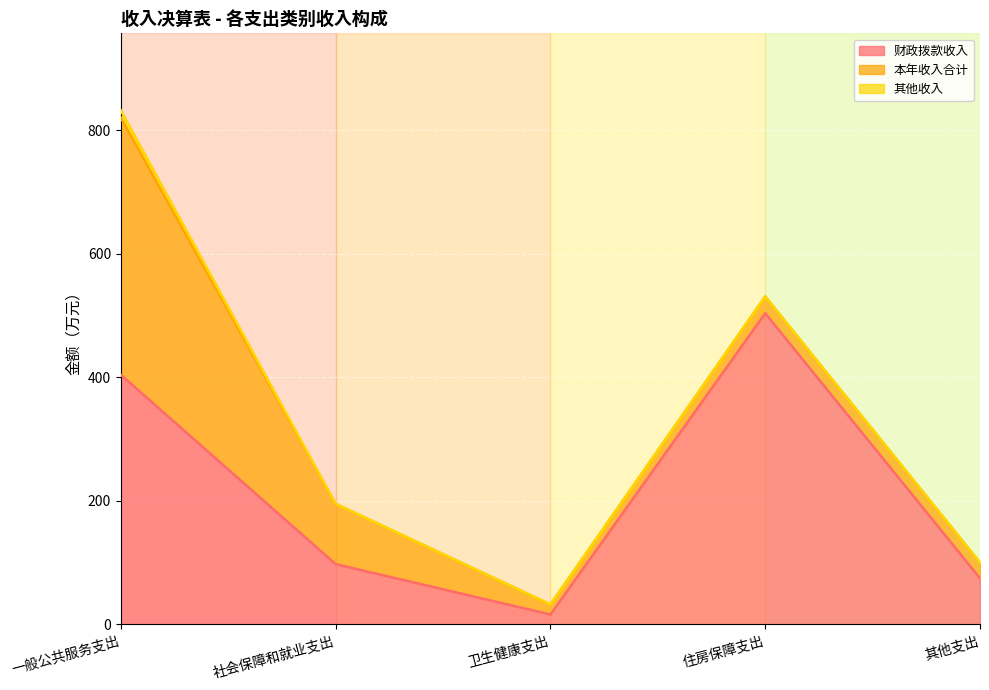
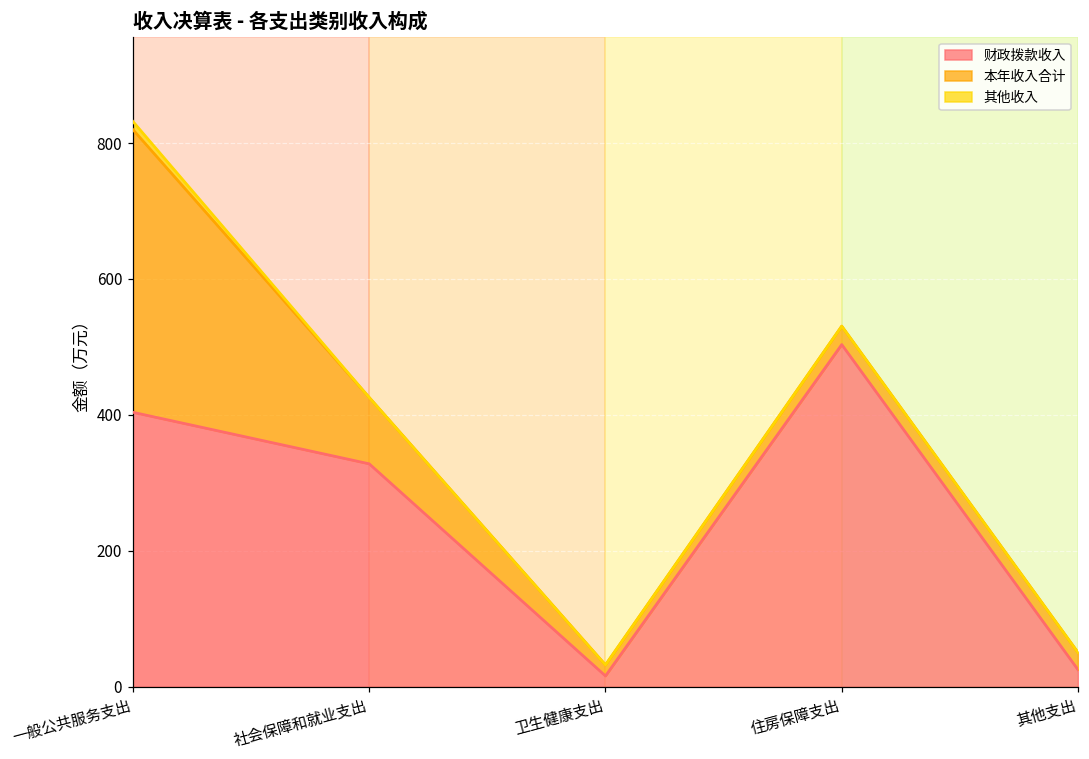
  {
    "财政拨款收入": {
      "一般公共服务支出": 400,
-     "社会保障和就业支出": 100,
+     "社会保障和就业支出": 330,
      "卫生健康支出": 20,
      "住房保障支出": 500,
-     "其他支出": 70
+     "其他支出": 30
    }
  }
